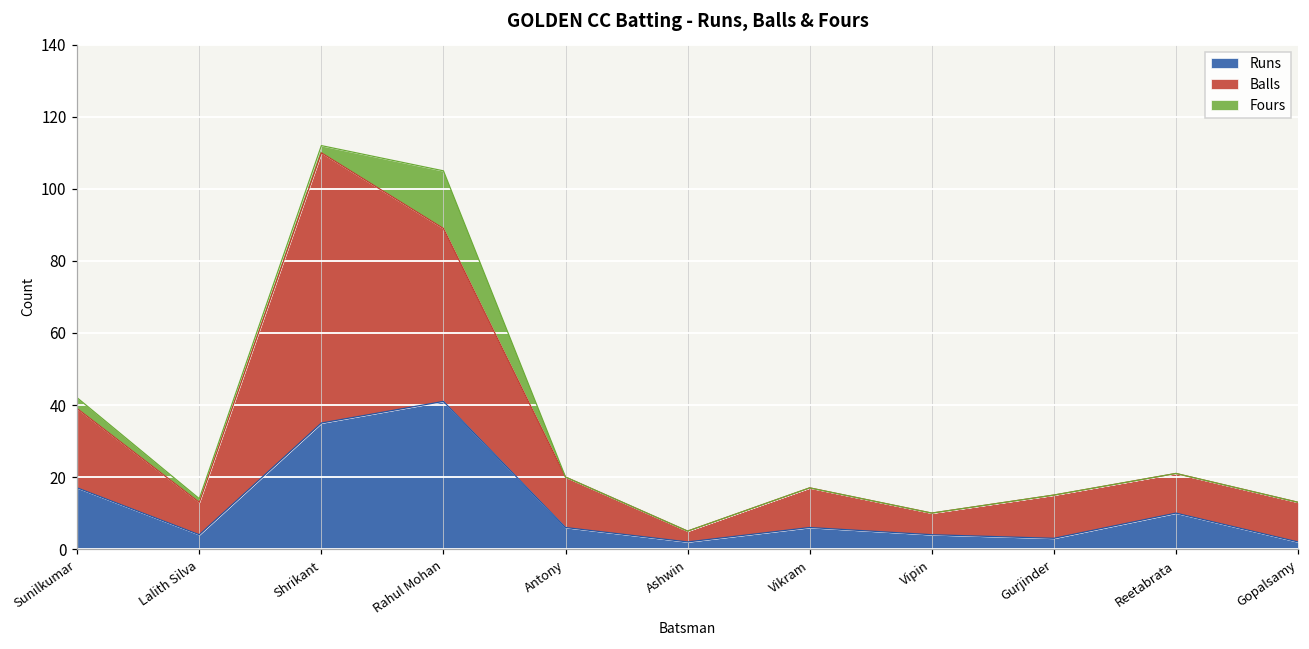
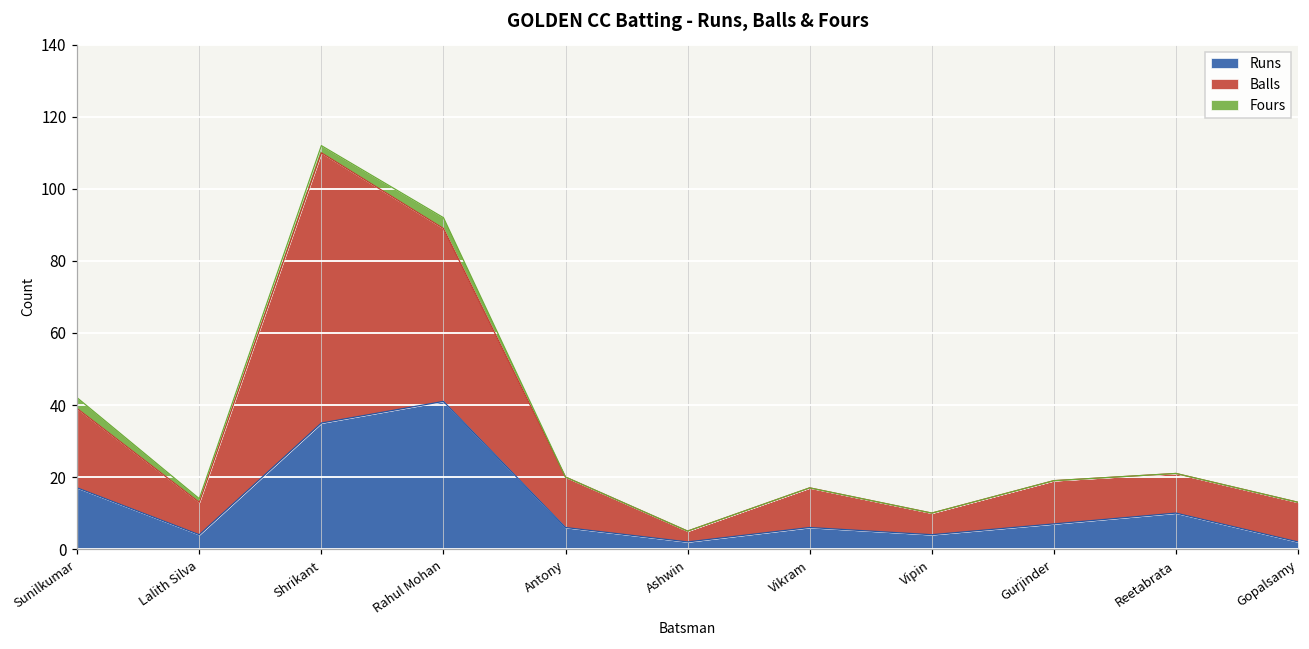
  {
    "Runs": {
      "Sunilkumar": 17,
      "Lalith Silva": 4,
      "Shrikant": 35,
      "Rahul Mohan": 41,
      "Antony": 6,
      "Ashwin": 2,
      "Vikram": 6,
      "Vipin": 4,
-     "Gurjinder": 3,
+     "Gurjinder": 7,
      "Reetabrata": 10,
      "Gopalsamy": 2
    },
    "Balls": {
      "Sunilkumar": 22,
      "Lalith Silva": 9,
      "Shrikant": 75,
      "Rahul Mohan": 48
    },
    "Fours": {
      "Sunilkumar": 3,
      "Lalith Silva": 1,
      "Shrikant": 2,
-     "Rahul Mohan": 16
+     "Rahul Mohan": 3
    }
  }
